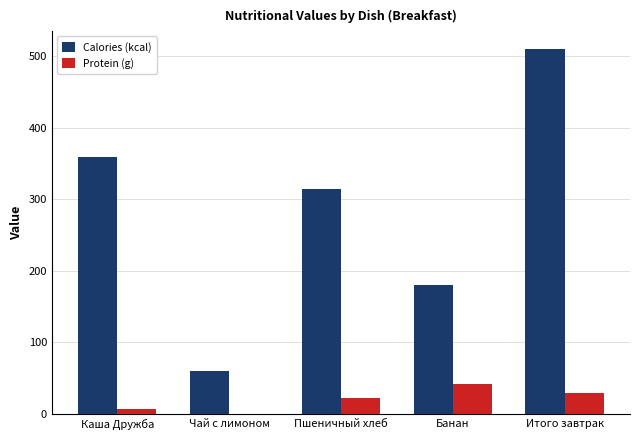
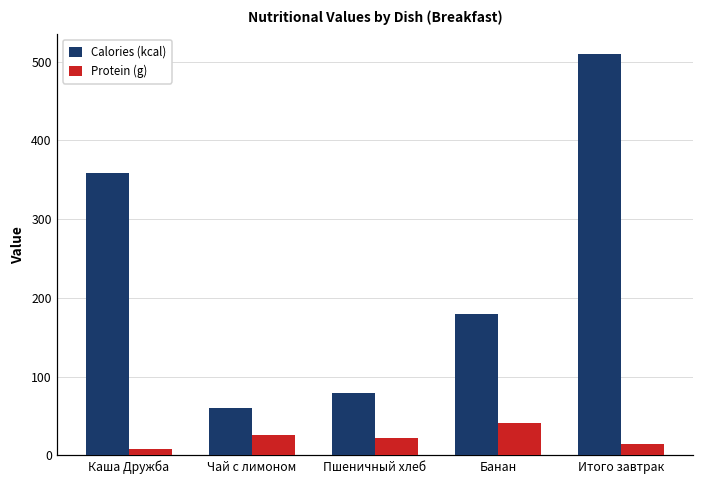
  {
    "Calories (kcal)": {
      "Каша Дружба": 360,
      "Чай с лимоном": 60,
-     "Пшеничный хлеб": 310,
+     "Пшеничный хлеб": 80,
      "Банан": 180,
      "Итого завтрак": 510
    },
    "Protein (g)": {
      "Каша Дружба": 10,
-     "Чай с лимоном": 0,
+     "Чай с лимоном": 30,
      "Пшеничный хлеб": 20,
      "Банан": 40,
-     "Итого завтрак": 30
+     "Итого завтрак": 10
    }
  }
